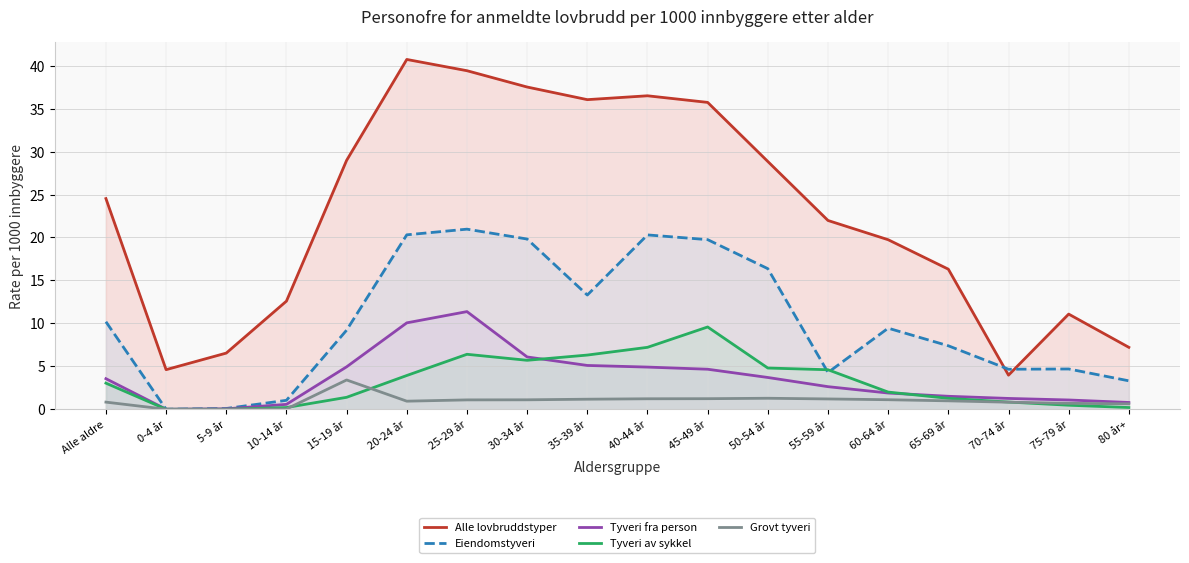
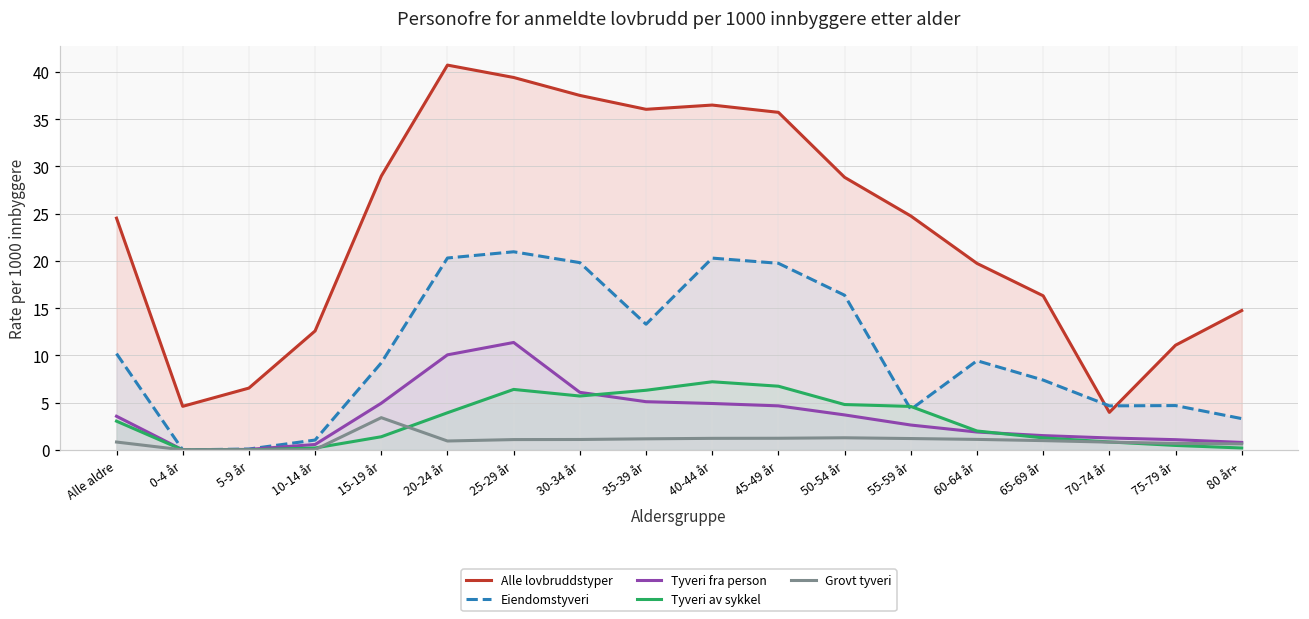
  {
    "Alle lovbruddstyper": {
      "Alle aldre": 25,
      "0-4 år": 5,
      "5-9 år": 7,
      "10-14 år": 13,
      "15-19 år": 29,
      "20-24 år": 41,
      "25-29 år": 39,
      "30-34 år": 38,
      "35-39 år": 36,
      "40-44 år": 37,
      "45-49 år": 36,
      "50-54 år": 29,
-     "55-59 år": 22,
+     "55-59 år": 25,
      "60-64 år": 20,
      "65-69 år": 16,
      "70-74 år": 4,
      "75-79 år": 11,
-     "80 år+": 7
+     "80 år+": 15
    },
    "Eiendomstyveri": {
      "Alle aldre": 10,
      "10-14 år": 1,
      "15-19 år": 9,
      "20-24 år": 20,
      "25-29 år": 21,
      "30-34 år": 20,
      "35-39 år": 13,
      "40-44 år": 20,
      "45-49 år": 20,
      "50-54 år": 16,
      "55-59 år": 4,
      "60-64 år": 9,
      "65-69 år": 7,
      "70-74 år": 5,
      "75-79 år": 5,
      "80 år+": 3
    },
    "Tyveri fra person": {
      "Alle aldre": 4,
      "10-14 år": 1,
      "15-19 år": 5,
      "20-24 år": 10,
      "25-29 år": 11,
      "30-34 år": 6,
      "35-39 år": 5,
      "40-44 år": 5,
      "45-49 år": 5,
      "50-54 år": 4,
      "55-59 år": 3,
      "70-74 år": 1,
      "75-79 år": 1
    },
    "Tyveri av sykkel": {
      "Alle aldre": 3,
      "15-19 år": 1,
      "20-24 år": 4,
      "25-29 år": 6,
      "30-34 år": 6,
      "35-39 år": 6,
      "40-44 år": 7,
-     "45-49 år": 10,
+     "45-49 år": 7,
      "50-54 år": 5,
      "55-59 år": 5,
      "80 år+": 0
    },
    "Grovt tyveri": {
      "Alle aldre": 1,
      "15-19 år": 3,
      "20-24 år": 1,
      "25-29 år": 1,
      "30-34 år": 1,
      "35-39 år": 1,
      "40-44 år": 1,
      "45-49 år": 1,
      "50-54 år": 1,
      "55-59 år": 1,
      "60-64 år": 1
    }
  }
